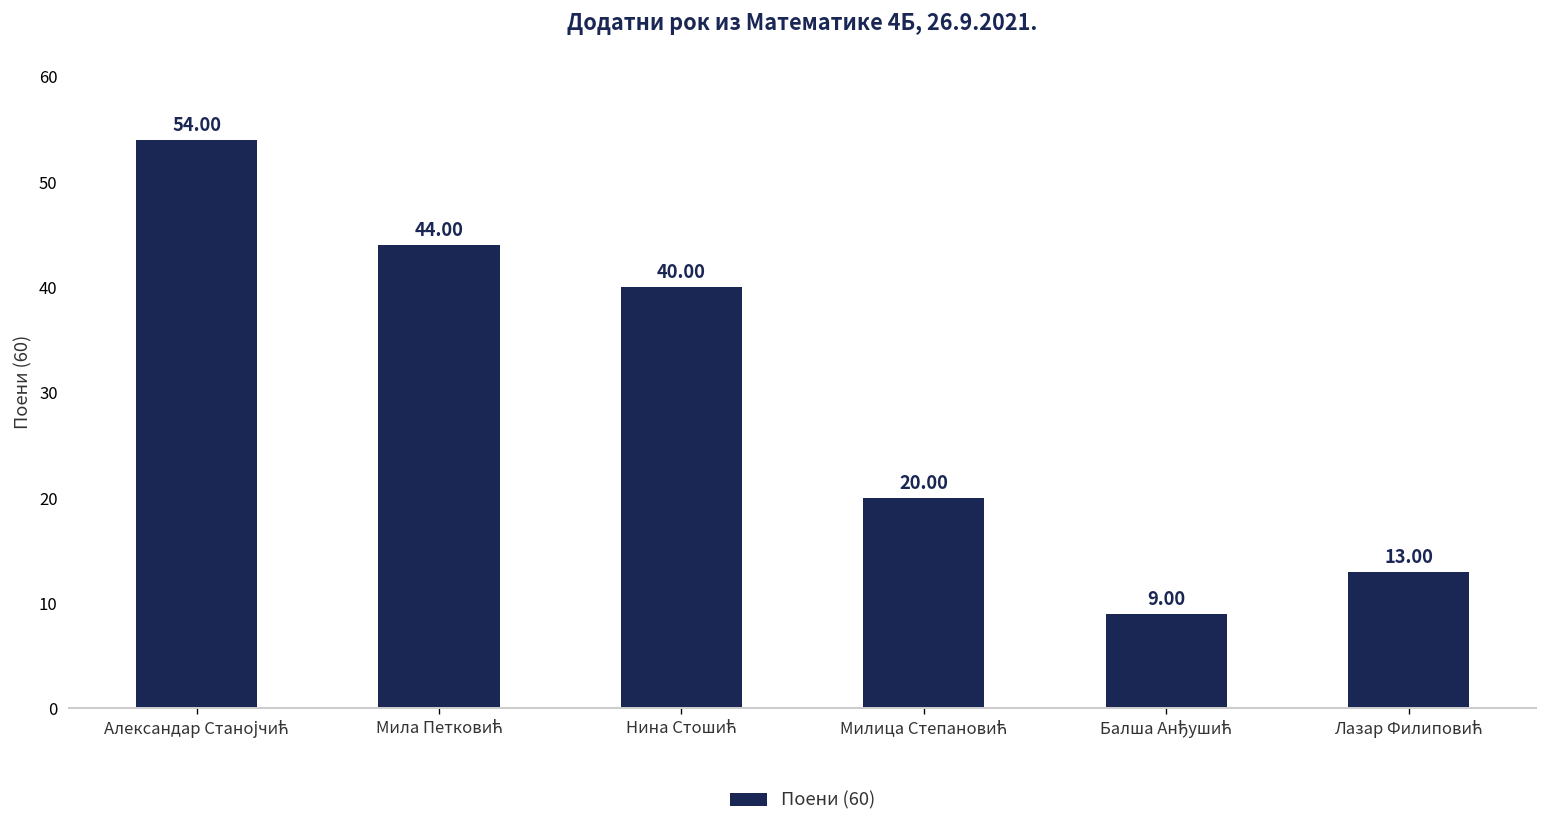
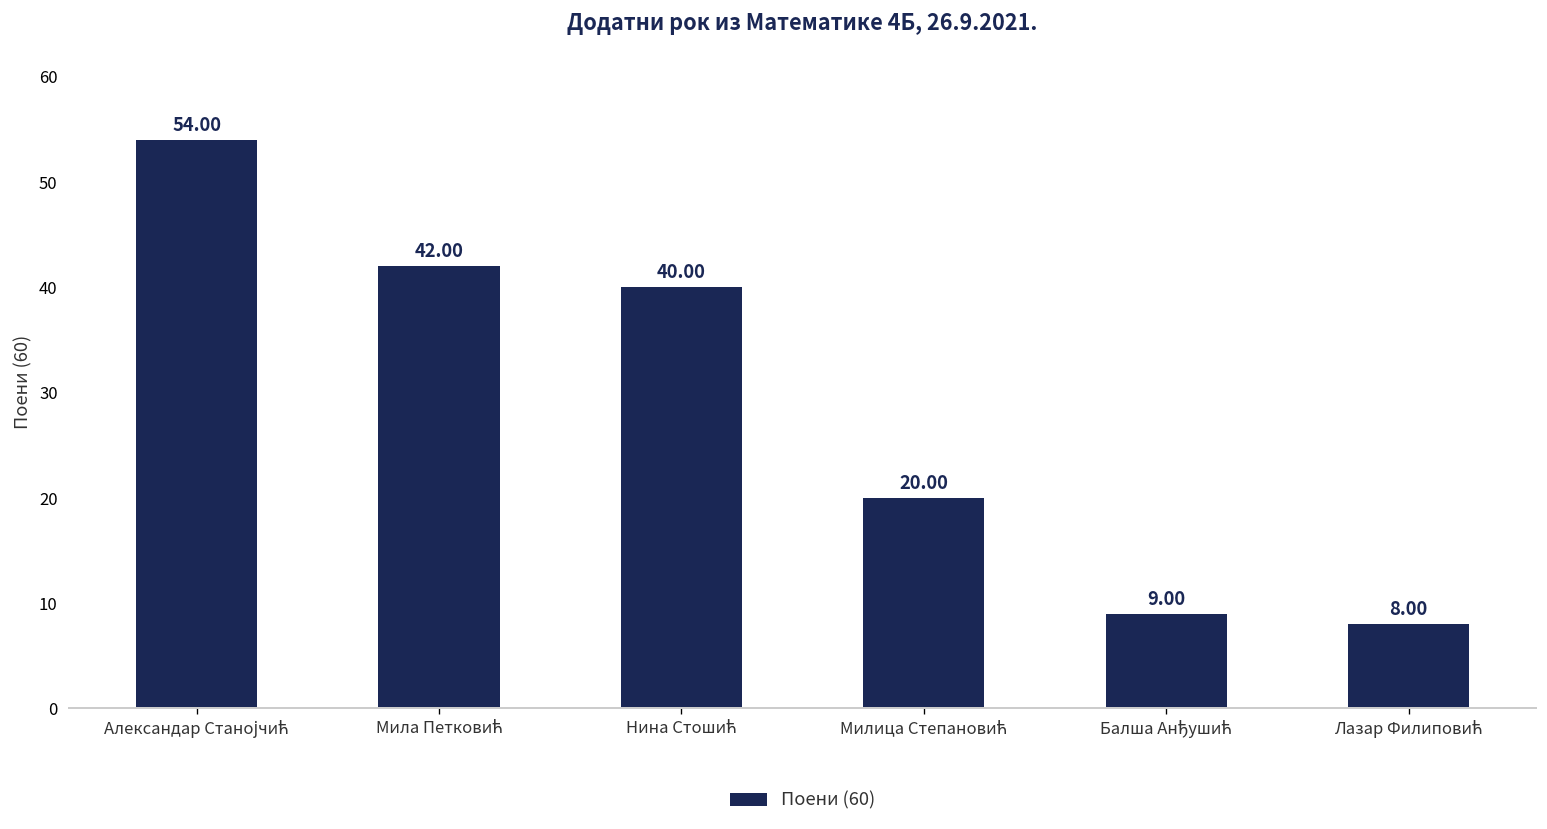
  {
    "Александар Станојчић": 54.00,
-   "Мила Петковић": 44.00,
+   "Мила Петковић": 42.00,
    "Нина Стошић": 40.00,
    "Милица Степановић": 20.00,
    "Балша Анђушић": 9.00,
-   "Лазар Филиповић": 13.00
+   "Лазар Филиповић": 8.00
  }
